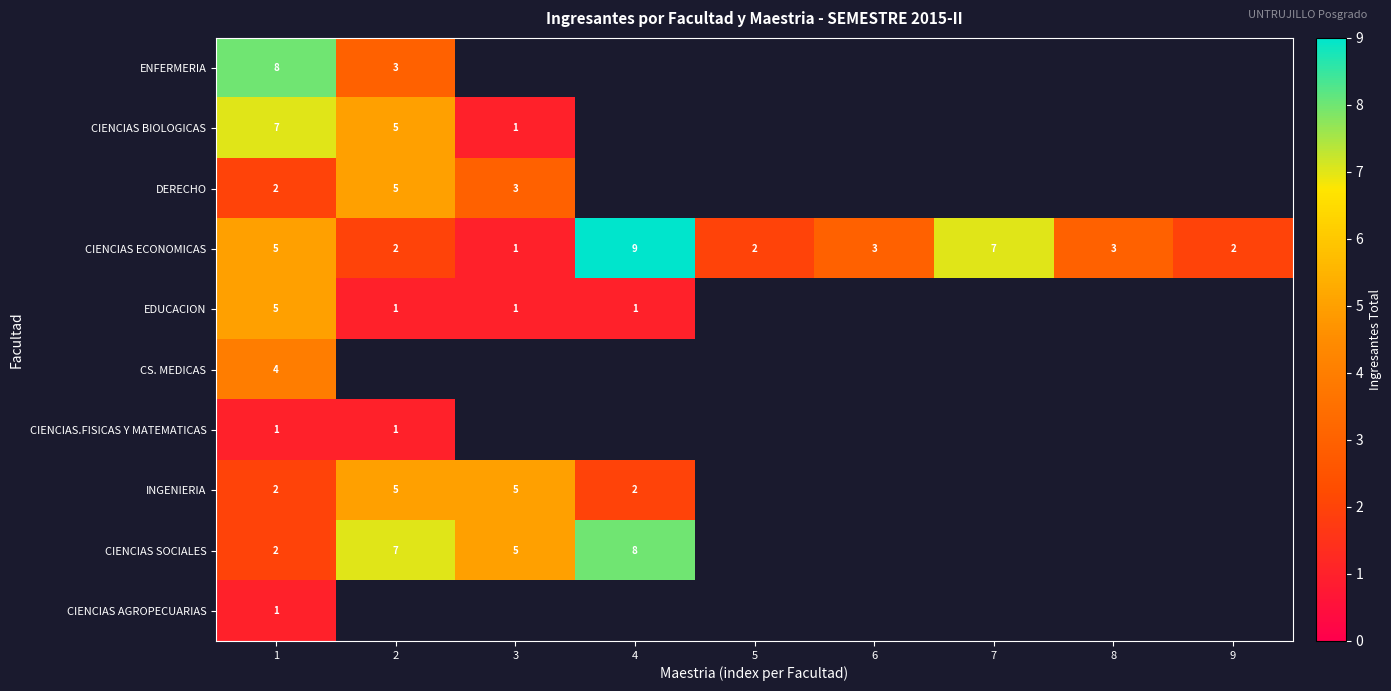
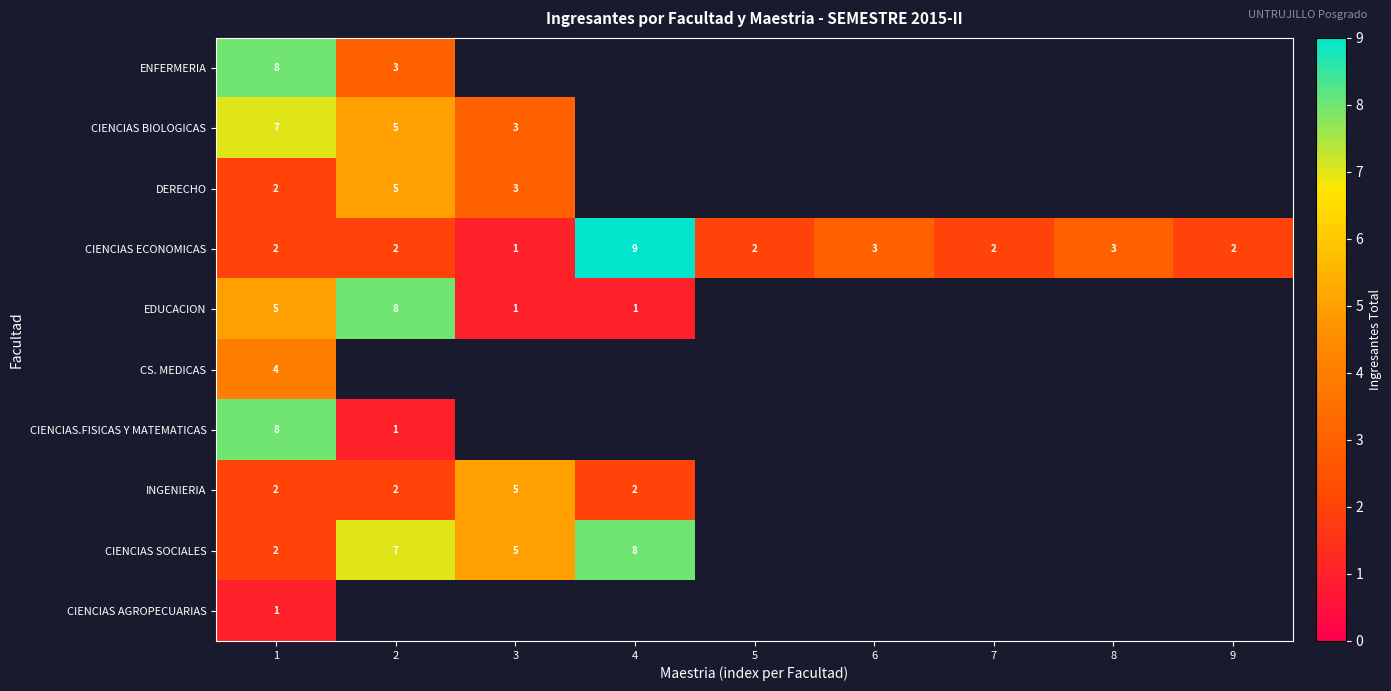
  {
    "ENFERMERIA": {
      "1": 8,
      "2": 3
    },
    "CIENCIAS BIOLOGICAS": {
      "1": 7,
      "2": 5,
-     "3": 1
+     "3": 3
    },
    "DERECHO": {
      "1": 2,
      "2": 5,
      "3": 3
    },
    "CIENCIAS ECONOMICAS": {
-     "1": 5,
+     "1": 2,
      "2": 2,
      "3": 1,
      "4": 9,
      "5": 2,
      "6": 3,
-     "7": 7,
+     "7": 2,
      "8": 3,
      "9": 2
    },
    "EDUCACION": {
      "1": 5,
-     "2": 1,
+     "2": 8,
      "3": 1,
      "4": 1
    },
    "CS. MEDICAS": {
      "1": 4
    },
    "CIENCIAS.FISICAS Y MATEMATICAS": {
-     "1": 1,
+     "1": 8,
      "2": 1
    },
    "INGENIERIA": {
      "1": 2,
-     "2": 5,
+     "2": 2,
      "3": 5,
      "4": 2
    },
    "CIENCIAS SOCIALES": {
      "1": 2,
      "2": 7,
      "3": 5,
      "4": 8
    },
    "CIENCIAS AGROPECUARIAS": {
      "1": 1
    }
  }
